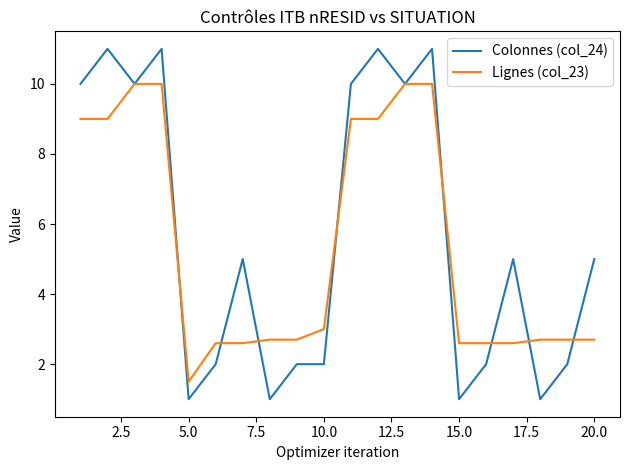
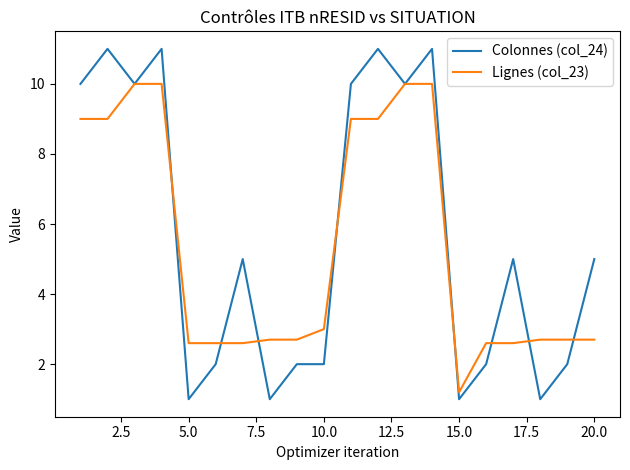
  {
    "Colonnes (col_24)": {
      "5.0": 1.0,
      "10.0": 2.0,
      "15.0": 1.0,
      "20.0": 5.0
    },
    "Lignes (col_23)": {
-     "5.0": 1.5,
+     "5.0": 2.6,
      "10.0": 3.0,
-     "15.0": 2.6,
+     "15.0": 1.2,
      "20.0": 2.7
    }
  }
